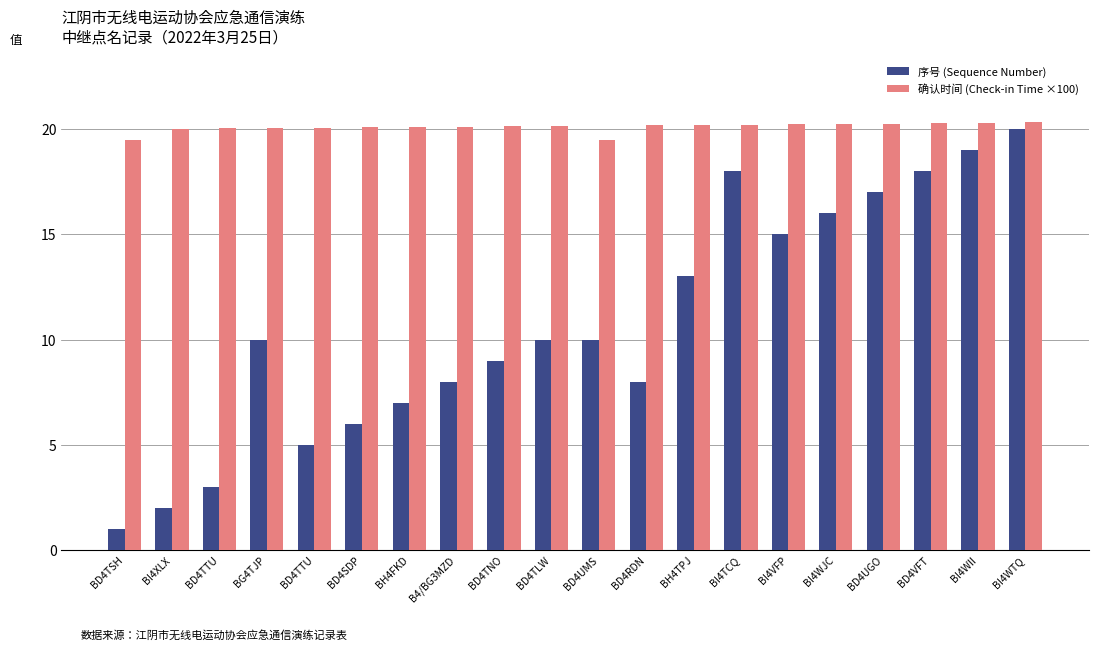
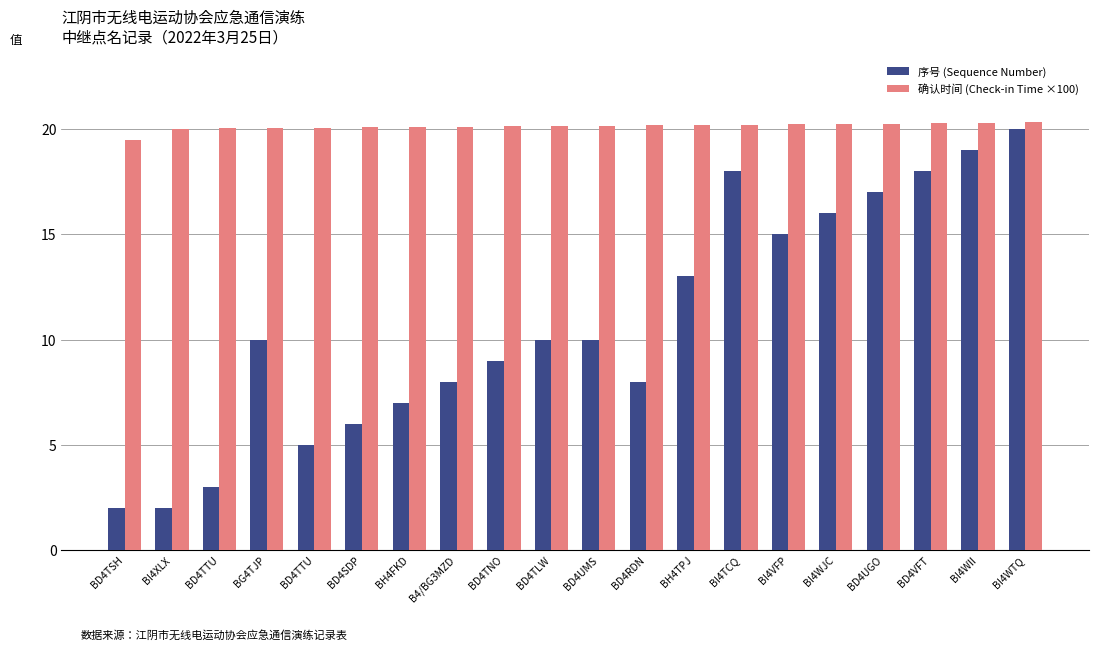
  {
    "序号 (Sequence Number)": {
-     "BD4TSH": 1,
+     "BD4TSH": 2,
      "BI4XLX": 2,
      "BG4TJP": 10,
      "BD4SDP": 6,
      "BH4FKD": 7,
      "B4/BG3MZD": 8,
      "BD4TNO": 9,
      "BD4TLW": 10,
      "BD4UMS": 10,
      "BD4RDN": 8,
      "BH4TPJ": 13,
      "BI4TCQ": 18,
      "BI4VFP": 15,
      "BI4WJC": 16,
      "BD4UGO": 17,
      "BD4VFT": 18,
      "BI4WII": 19,
      "BI4WTQ": 20
    },
    "确认时间 (Check-in Time ×100)": {
      "BD4TSH": 19.5,
      "BI4XLX": 20.0,
      "BG4TJP": 20.1,
      "BD4SDP": 20.1,
      "BH4FKD": 20.1,
      "B4/BG3MZD": 20.1,
      "BD4TNO": 20.1,
      "BD4TLW": 20.2,
-     "BD4UMS": 19.5,
+     "BD4UMS": 20.2,
      "BD4RDN": 20.2,
      "BH4TPJ": 20.2,
      "BI4TCQ": 20.2,
      "BI4VFP": 20.2,
      "BI4WJC": 20.2,
      "BD4UGO": 20.3,
      "BD4VFT": 20.3,
      "BI4WII": 20.3,
      "BI4WTQ": 20.3
    }
  }
